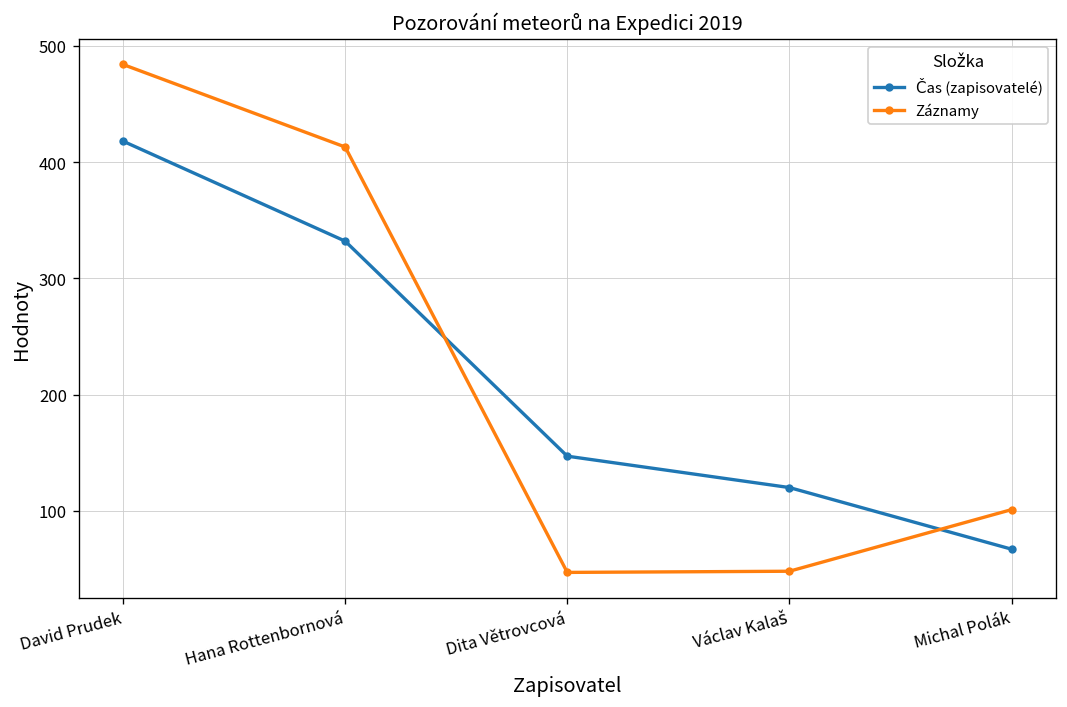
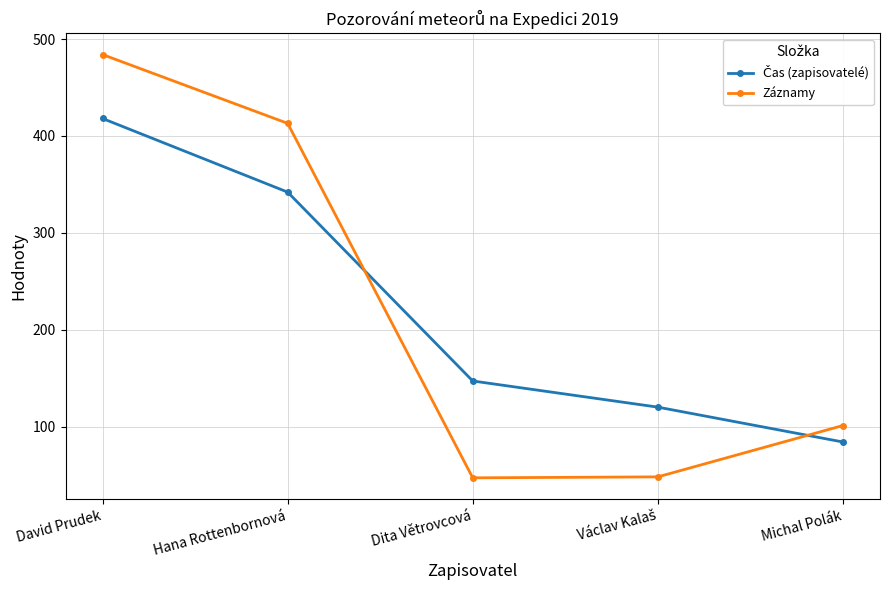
  {
    "Čas (zapisovatelé)": {
      "David Prudek": 420,
-     "Hana Rottenbornová": 330,
+     "Hana Rottenbornová": 340,
      "Dita Větrovcová": 150,
      "Václav Kalaš": 120,
-     "Michal Polák": 70
+     "Michal Polák": 80
    },
    "Záznamy": {
      "David Prudek": 480,
      "Hana Rottenbornová": 410,
      "Dita Větrovcová": 50,
      "Václav Kalaš": 50,
      "Michal Polák": 100
    }
  }
